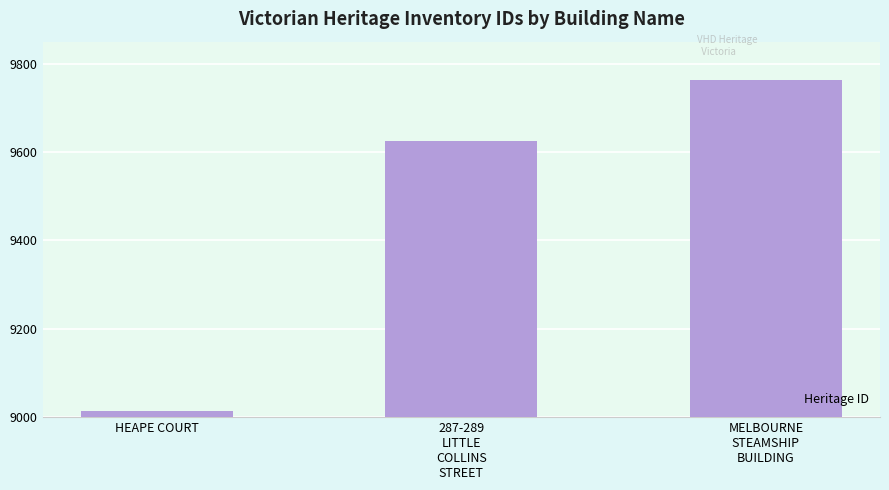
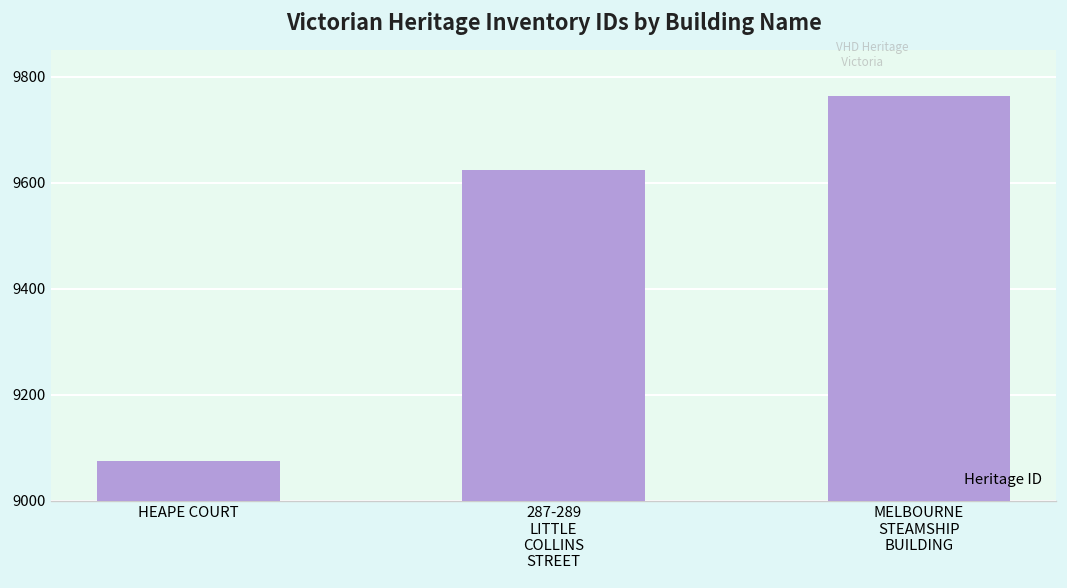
  {
-   "HEAPE COURT": 9010,
+   "HEAPE COURT": 9080,
    "287-289 LITTLE COLLINS STREET": 9620,
    "MELBOURNE STEAMSHIP BUILDING": 9760
  }
